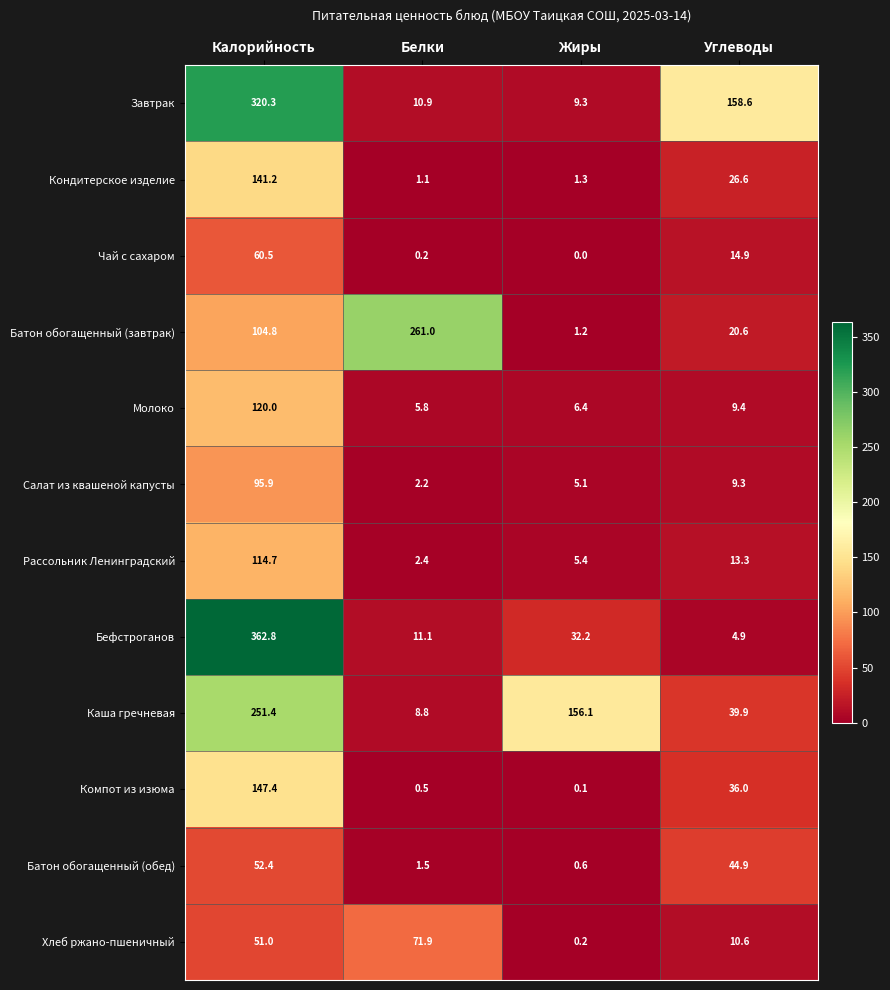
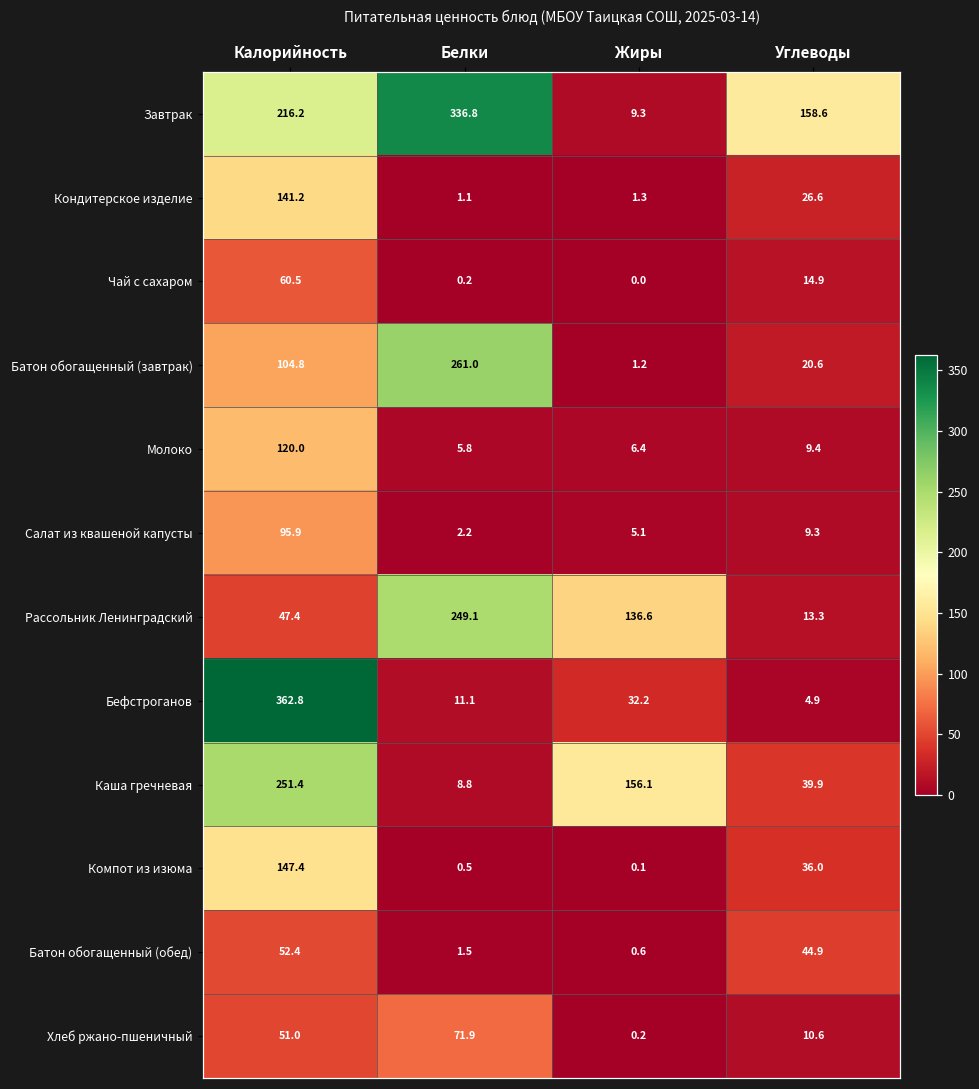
  {
    "Завтрак": {
-     "Калорийность": 320.3,
-     "Белки": 10.9,
+     "Калорийность": 216.2,
+     "Белки": 336.8,
      "Жиры": 9.3,
      "Углеводы": 158.6
    },
    "Кондитерское изделие": {
      "Калорийность": 141.2,
      "Белки": 1.1,
      "Жиры": 1.3,
      "Углеводы": 26.6
    },
    "Чай с сахаром": {
      "Калорийность": 60.5,
      "Белки": 0.2,
      "Жиры": 0.0,
      "Углеводы": 14.9
    },
    "Батон обогащенный (завтрак)": {
      "Калорийность": 104.8,
      "Белки": 261.0,
      "Жиры": 1.2,
      "Углеводы": 20.6
    },
    "Молоко": {
      "Калорийность": 120.0,
      "Белки": 5.8,
      "Жиры": 6.4,
      "Углеводы": 9.4
    },
    "Салат из квашеной капусты": {
      "Калорийность": 95.9,
      "Белки": 2.2,
      "Жиры": 5.1,
      "Углеводы": 9.3
    },
    "Рассольник Ленинградский": {
-     "Калорийность": 114.7,
-     "Белки": 2.4,
-     "Жиры": 5.4,
+     "Калорийность": 47.4,
+     "Белки": 249.1,
+     "Жиры": 136.6,
      "Углеводы": 13.3
    },
    "Бефстроганов": {
      "Калорийность": 362.8,
      "Белки": 11.1,
      "Жиры": 32.2,
      "Углеводы": 4.9
    },
    "Каша гречневая": {
      "Калорийность": 251.4,
      "Белки": 8.8,
      "Жиры": 156.1,
      "Углеводы": 39.9
    },
    "Компот из изюма": {
      "Калорийность": 147.4,
      "Белки": 0.5,
      "Жиры": 0.1,
      "Углеводы": 36.0
    },
    "Батон обогащенный (обед)": {
      "Калорийность": 52.4,
      "Белки": 1.5,
      "Жиры": 0.6,
      "Углеводы": 44.9
    },
    "Хлеб ржано-пшеничный": {
      "Калорийность": 51.0,
      "Белки": 71.9,
      "Жиры": 0.2,
      "Углеводы": 10.6
    }
  }
